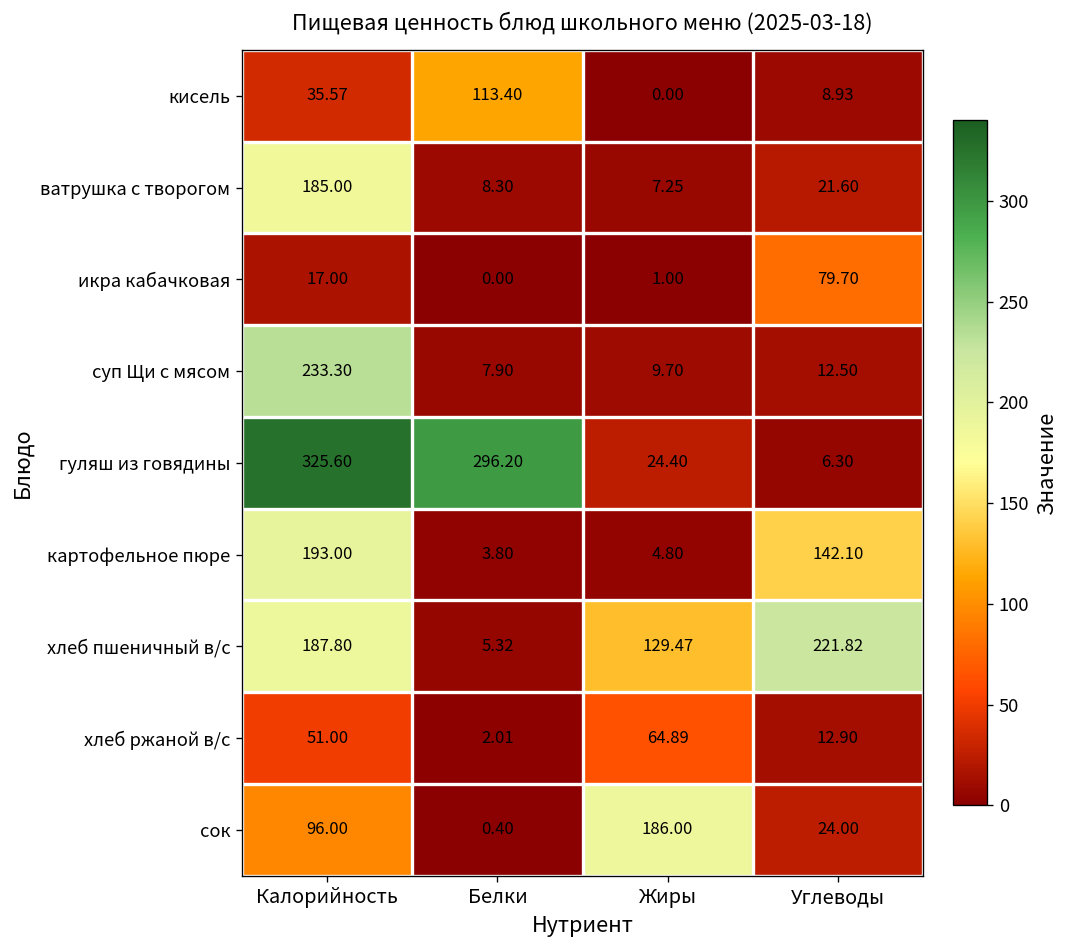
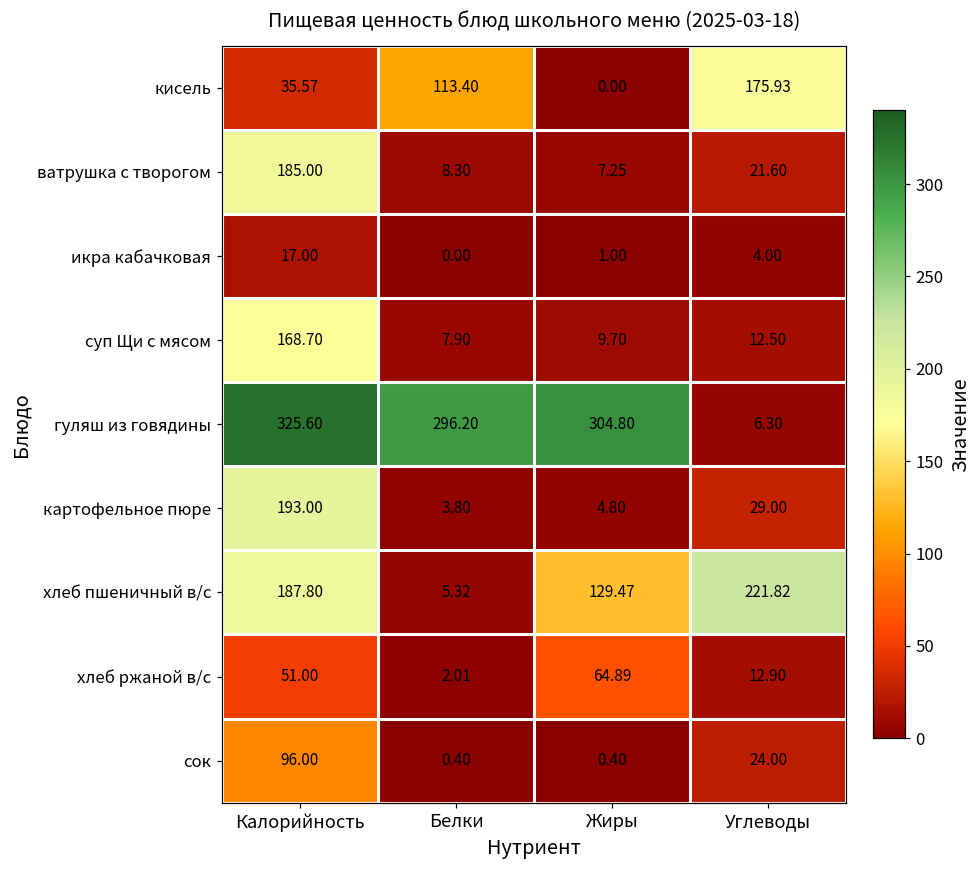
  {
    "кисель": {
      "Калорийность": 35.57,
      "Белки": 113.40,
      "Жиры": 0.00,
-     "Углеводы": 8.93
+     "Углеводы": 175.93
    },
    "ватрушка с творогом": {
      "Калорийность": 185.00,
      "Белки": 8.30,
      "Жиры": 7.25,
      "Углеводы": 21.60
    },
    "икра кабачковая": {
      "Калорийность": 17.00,
      "Белки": 0.00,
      "Жиры": 1.00,
-     "Углеводы": 79.70
+     "Углеводы": 4.00
    },
    "суп Щи с мясом": {
-     "Калорийность": 233.30,
+     "Калорийность": 168.70,
      "Белки": 7.90,
      "Жиры": 9.70,
      "Углеводы": 12.50
    },
    "гуляш из говядины": {
      "Калорийность": 325.60,
      "Белки": 296.20,
-     "Жиры": 24.40,
+     "Жиры": 304.80,
      "Углеводы": 6.30
    },
    "картофельное пюре": {
      "Калорийность": 193.00,
      "Белки": 3.80,
      "Жиры": 4.80,
-     "Углеводы": 142.10
+     "Углеводы": 29.00
    },
    "хлеб пшеничный в/с": {
      "Калорийность": 187.80,
      "Белки": 5.32,
      "Жиры": 129.47,
      "Углеводы": 221.82
    },
    "хлеб ржаной в/с": {
      "Калорийность": 51.00,
      "Белки": 2.01,
      "Жиры": 64.89,
      "Углеводы": 12.90
    },
    "сок": {
      "Калорийность": 96.00,
      "Белки": 0.40,
-     "Жиры": 186.00,
+     "Жиры": 0.40,
      "Углеводы": 24.00
    }
  }
